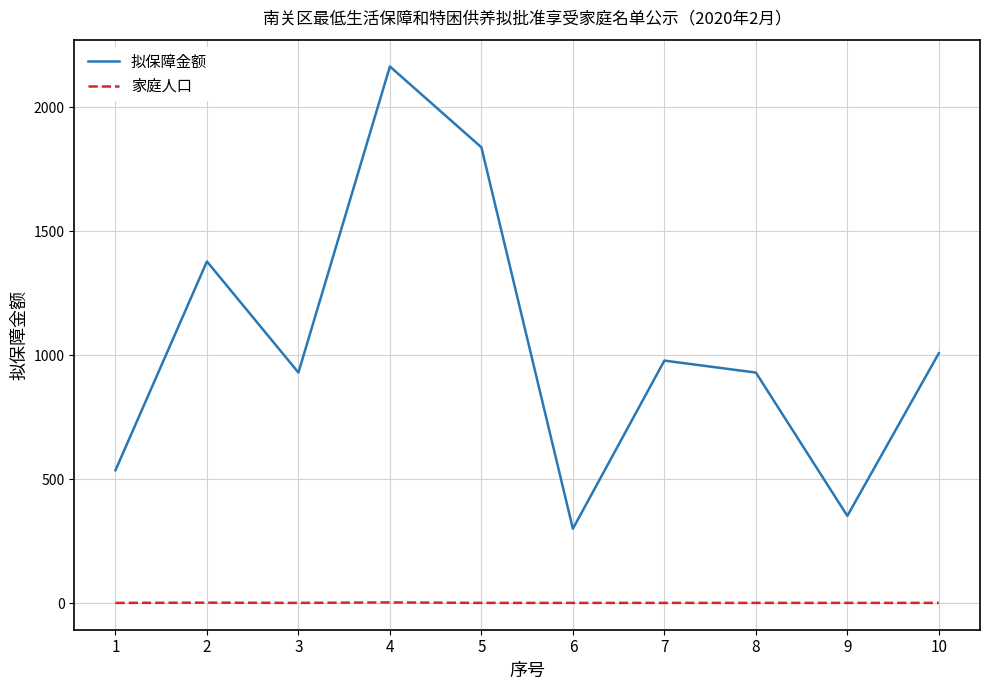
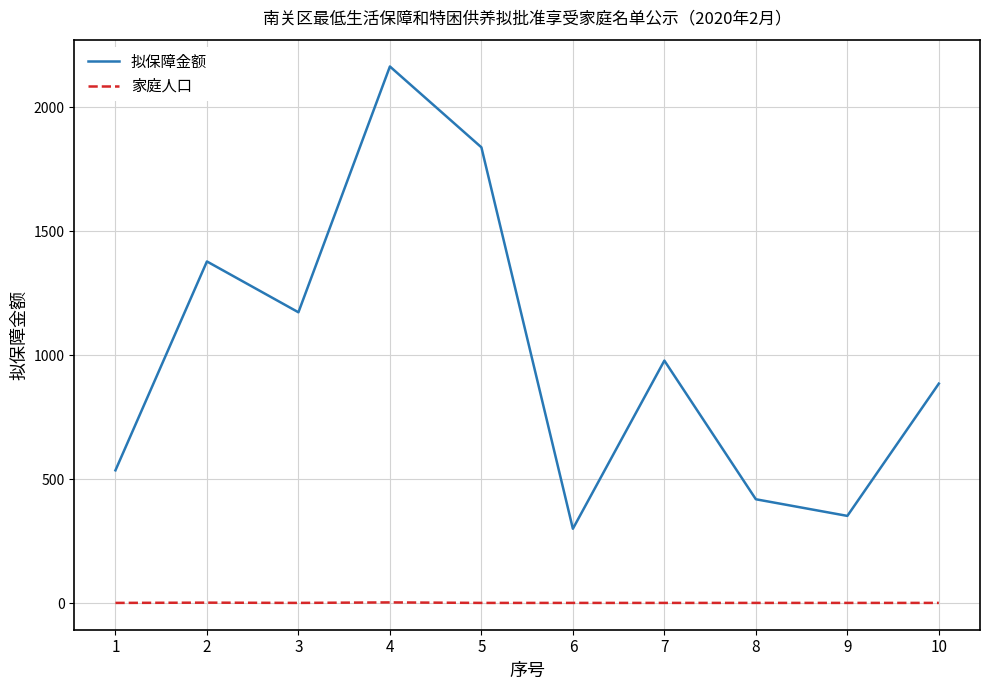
  {
    "拟保障金额": {
      "1": 540,
      "2": 1380,
-     "3": 930,
+     "3": 1170,
      "4": 2160,
      "5": 1840,
      "6": 300,
      "7": 980,
-     "8": 930,
+     "8": 420,
      "9": 350,
-     "10": 1010
+     "10": 890
    },
    "家庭人口": {
      "1": 0,
      "2": 0,
      "3": 0,
      "4": 0,
      "5": 0,
      "6": 0,
      "7": 0,
      "8": 0,
      "9": 0,
      "10": 0
    }
  }
